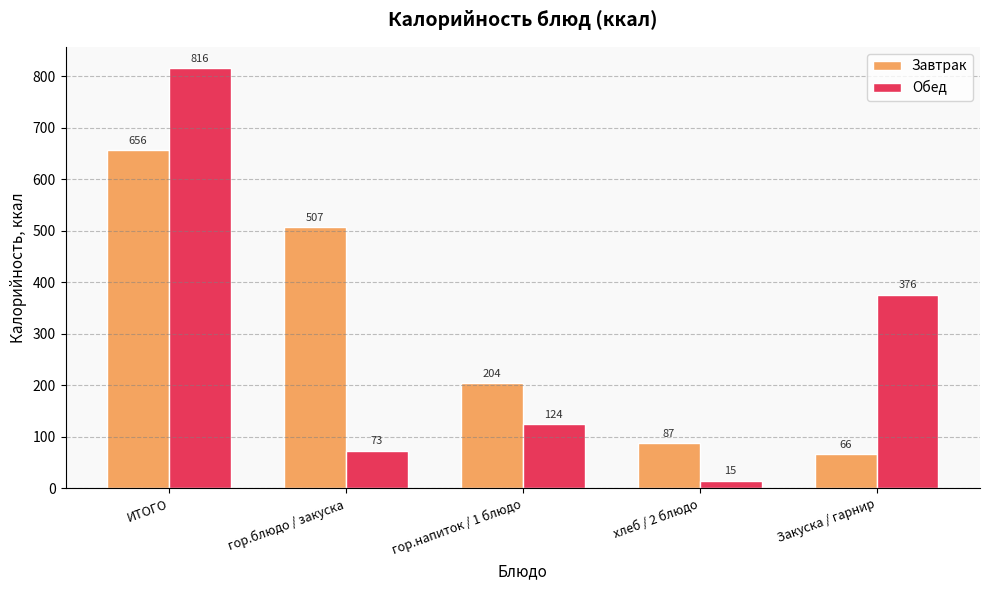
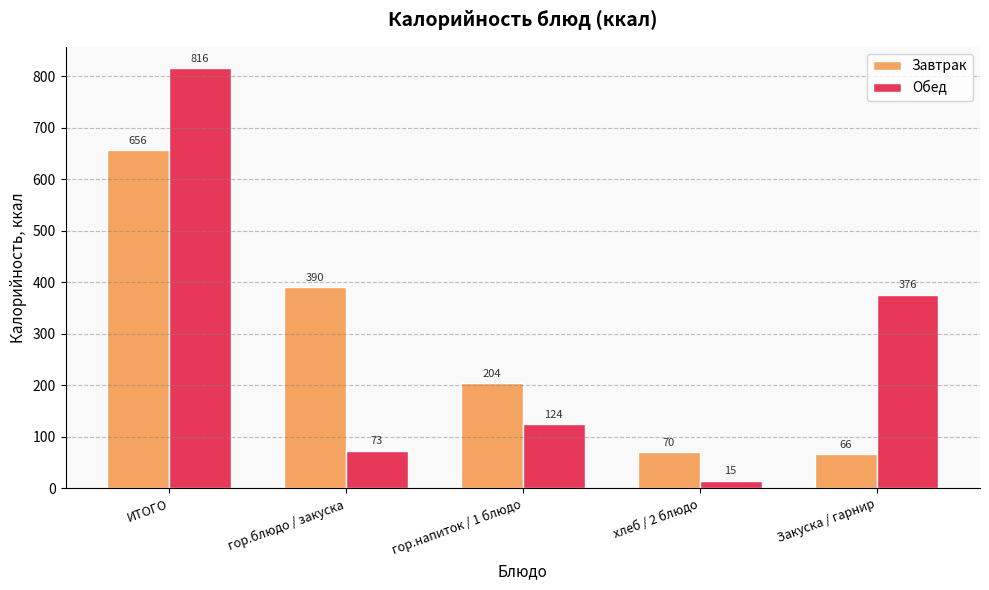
  {
    "Завтрак": {
      "ИТОГО": 656,
-     "гор.блюдо / закуска": 507,
+     "гор.блюдо / закуска": 390,
      "гор.напиток / 1 блюдо": 204,
-     "хлеб / 2 блюдо": 87,
+     "хлеб / 2 блюдо": 70,
      "Закуска / гарнир": 66
    },
    "Обед": {
      "ИТОГО": 816,
      "гор.блюдо / закуска": 73,
      "гор.напиток / 1 блюдо": 124,
      "хлеб / 2 блюдо": 15,
      "Закуска / гарнир": 376
    }
  }
